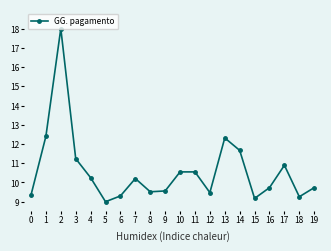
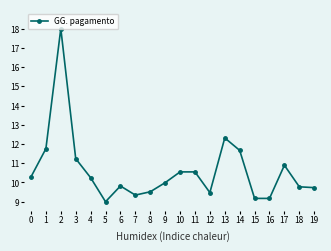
  {
-   "0": 9.3,
-   "1": 12.4,
+   "0": 10.3,
+   "1": 11.8,
    "3": 11.2,
    "4": 10.2,
    "5": 9.0,
-   "6": 9.3,
-   "7": 10.2,
+   "6": 9.8,
+   "7": 9.3,
    "8": 9.5,
-   "9": 9.6,
+   "9": 10.0,
    "10": 10.6,
    "11": 10.6,
    "12": 9.5,
    "13": 12.3,
    "14": 11.7,
    "15": 9.2,
-   "16": 9.7,
+   "16": 9.2,
    "17": 10.9,
-   "18": 9.3,
+   "18": 9.8,
    "19": 9.7
  }
